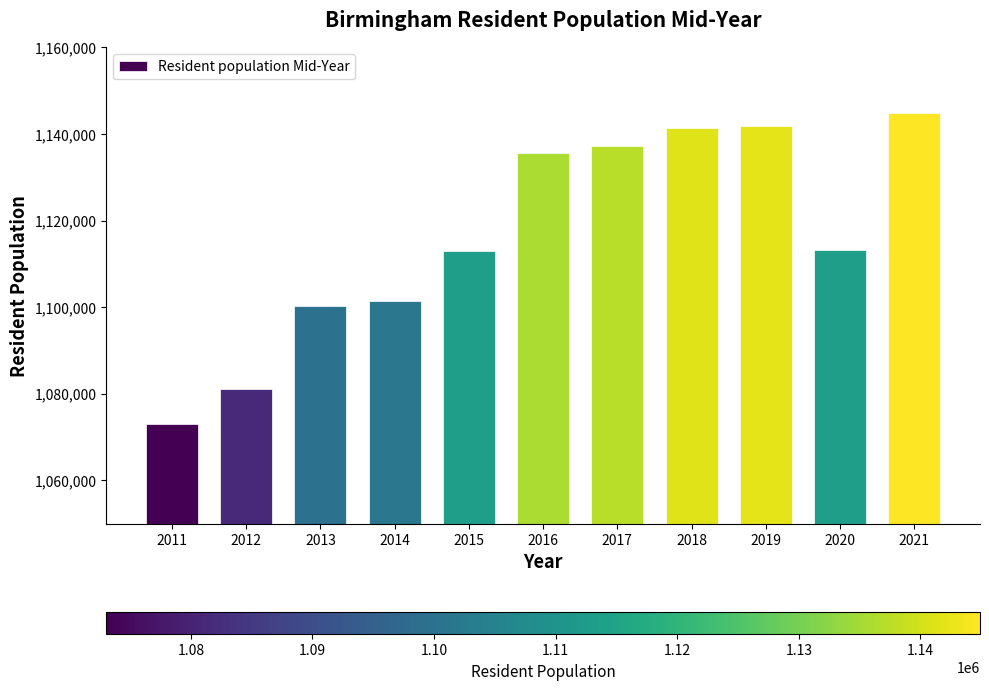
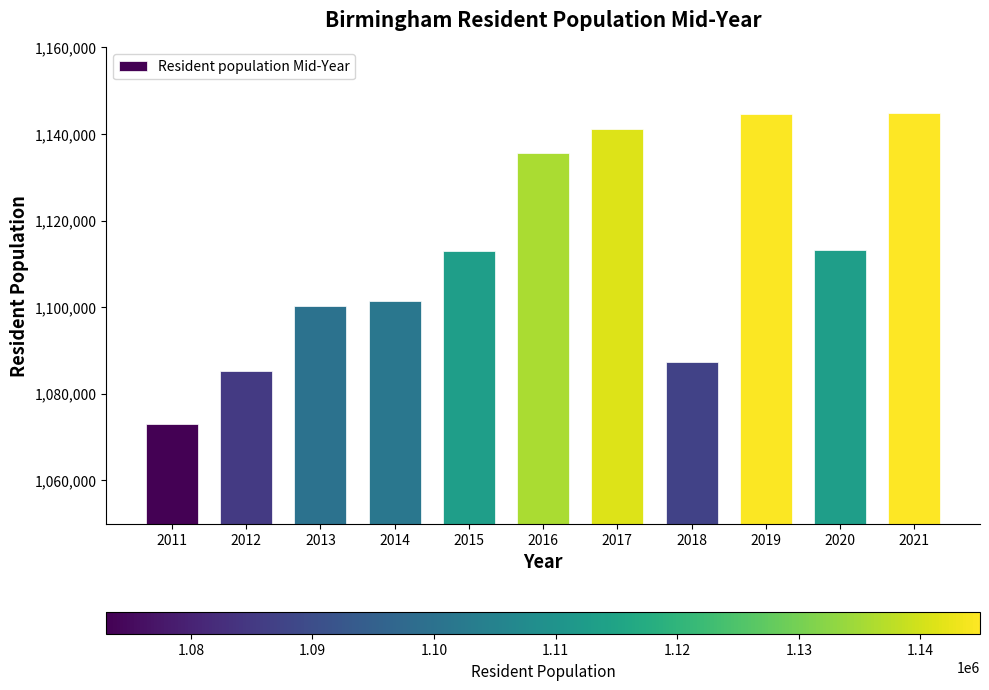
  {
    "2011": "1,073,000",
-   "2012": "1,081,000",
+   "2012": "1,085,000",
    "2013": "1,100,000",
    "2014": "1,102,000",
    "2015": "1,113,000",
    "2016": "1,136,000",
-   "2017": "1,137,000",
-   "2018": "1,141,000",
-   "2019": "1,142,000",
+   "2017": "1,141,000",
+   "2018": "1,087,000",
+   "2019": "1,145,000",
    "2020": "1,113,000",
    "2021": "1,145,000"
  }
